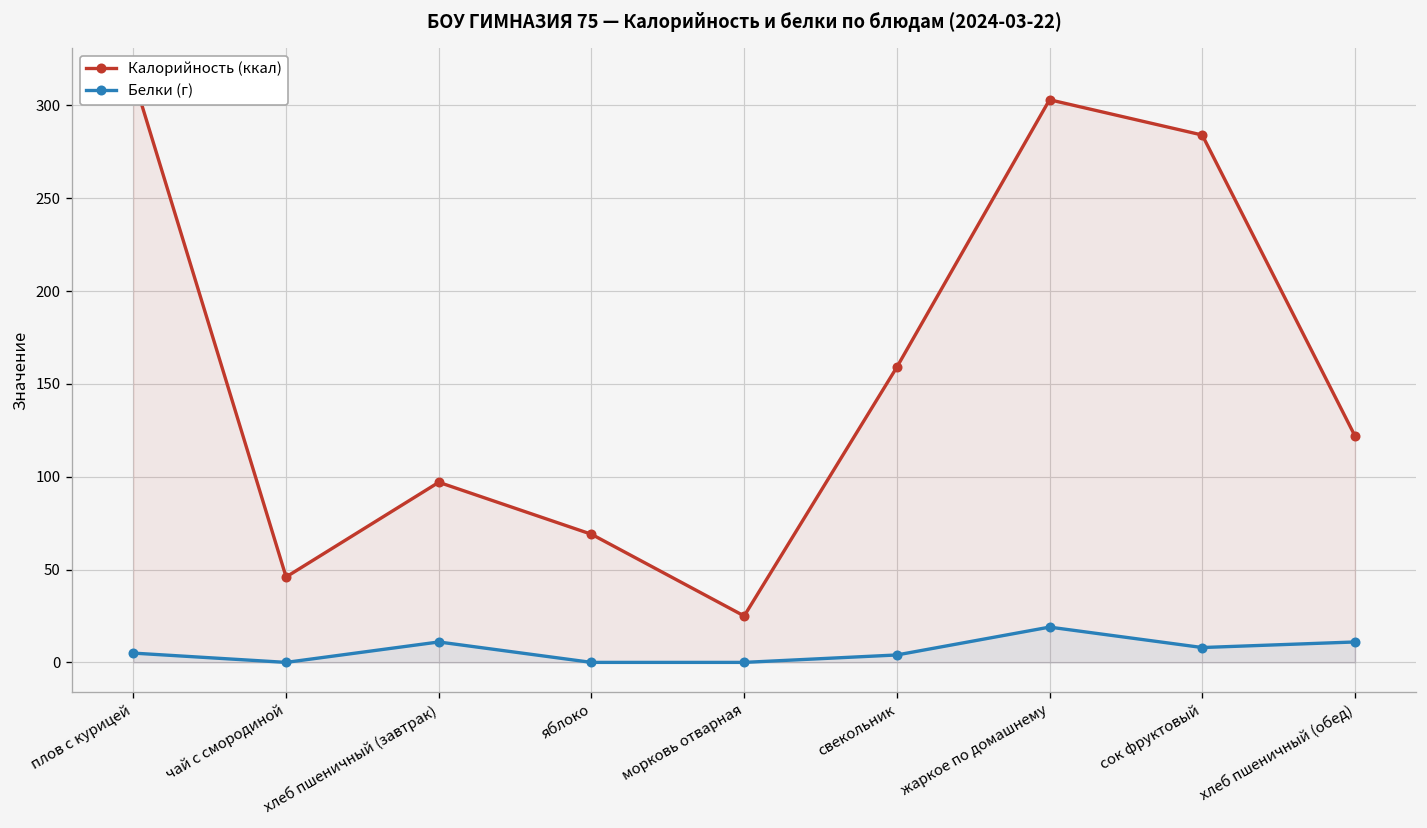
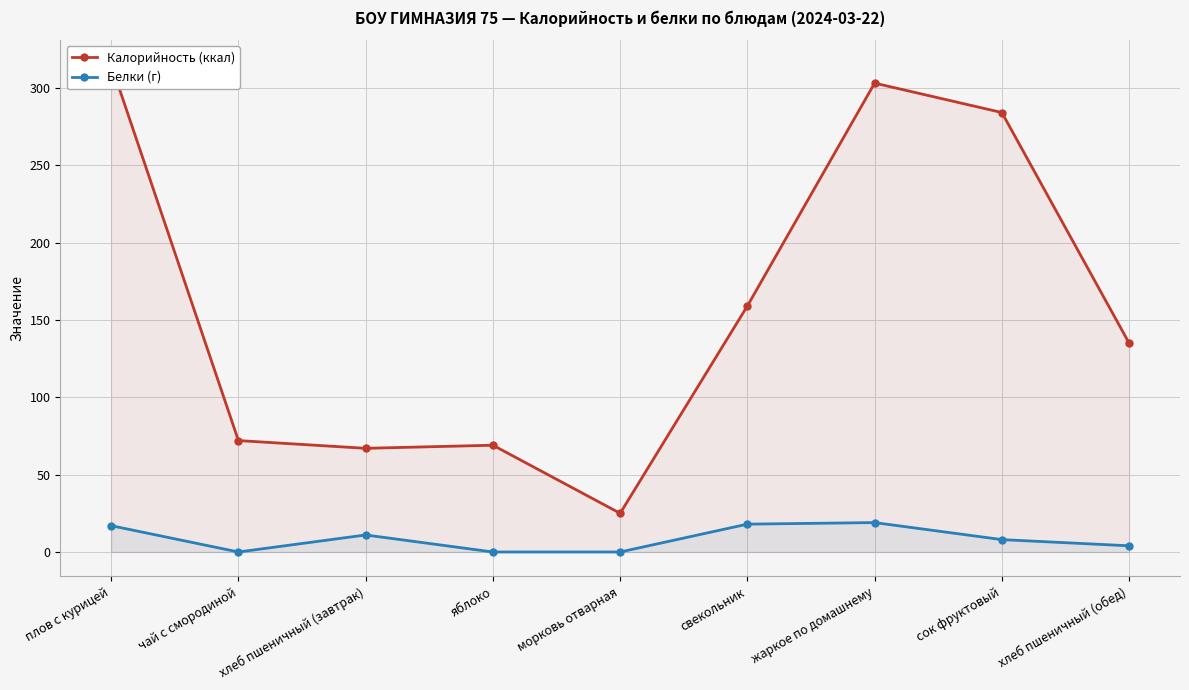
  {
    "Калорийность (ккал)": {
-     "чай с смородиной": 46,
-     "хлеб пшеничный (завтрак)": 97,
+     "чай с смородиной": 72,
+     "хлеб пшеничный (завтрак)": 67,
      "яблоко": 69,
      "морковь отварная": 25,
      "свекольник": 159,
      "жаркое по домашнему": 303,
      "сок фруктовый": 284,
-     "хлеб пшеничный (обед)": 122
+     "хлеб пшеничный (обед)": 135
    },
    "Белки (г)": {
-     "плов с курицей": 5,
+     "плов с курицей": 17,
      "чай с смородиной": 0,
      "хлеб пшеничный (завтрак)": 11,
      "яблоко": 0,
      "морковь отварная": 0,
-     "свекольник": 4,
+     "свекольник": 18,
      "жаркое по домашнему": 19,
      "сок фруктовый": 8,
-     "хлеб пшеничный (обед)": 11
+     "хлеб пшеничный (обед)": 4
    }
  }
